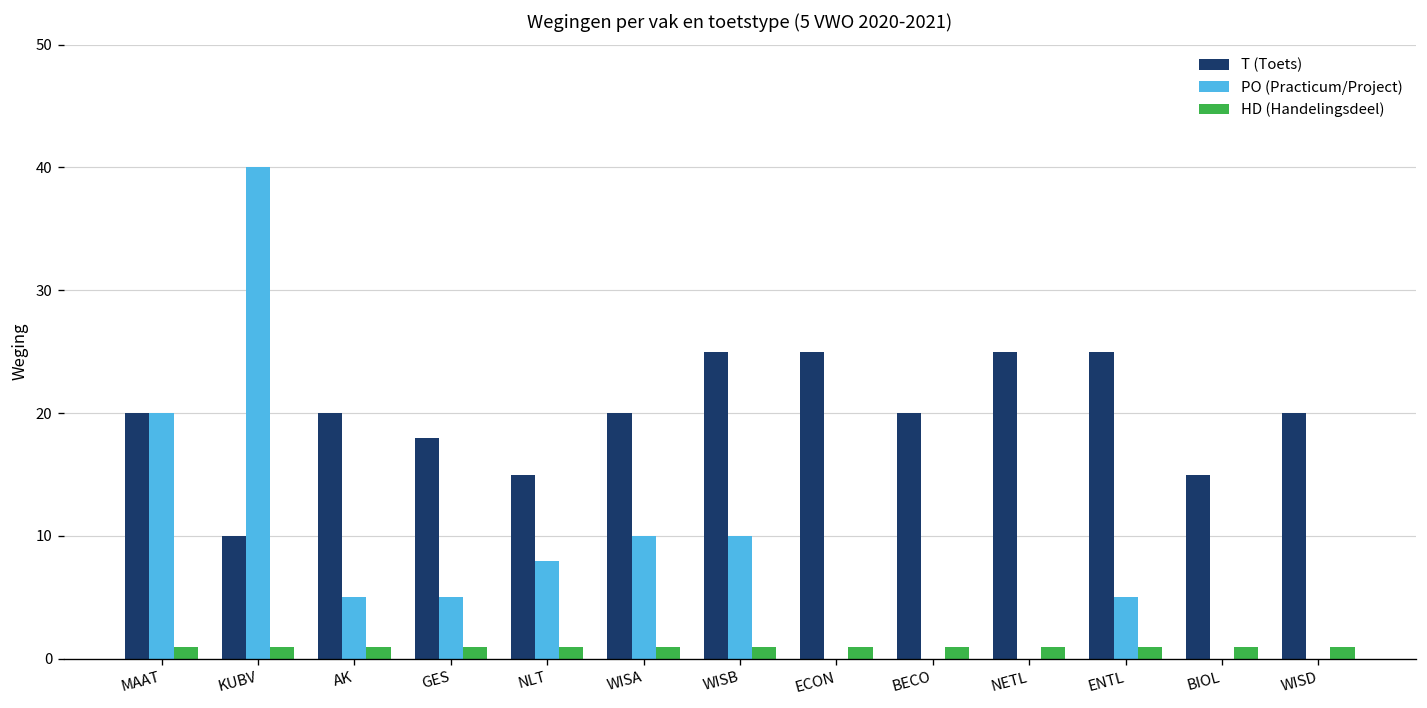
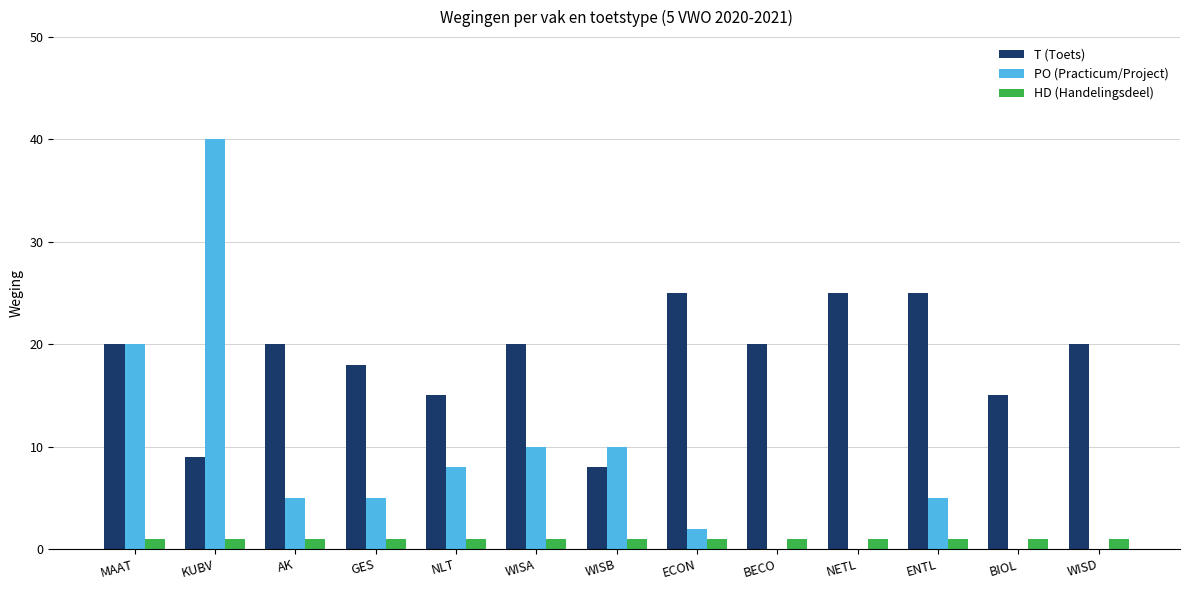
  {
    "T (Toets)": {
      "MAAT": 20,
-     "KUBV": 10,
+     "KUBV": 9,
      "AK": 20,
      "GES": 18,
      "NLT": 15,
      "WISA": 20,
-     "WISB": 25,
+     "WISB": 8,
      "ECON": 25,
      "BECO": 20,
      "NETL": 25,
      "ENTL": 25,
      "BIOL": 15,
      "WISD": 20
    },
    "PO (Practicum/Project)": {
      "MAAT": 20,
      "KUBV": 40,
      "AK": 5,
      "GES": 5,
      "NLT": 8,
      "WISA": 10,
      "WISB": 10,
-     "ECON": 0,
+     "ECON": 2,
      "BECO": 0,
      "NETL": 0,
      "ENTL": 5,
      "BIOL": 0,
      "WISD": 0
    },
    "HD (Handelingsdeel)": {
      "MAAT": 1,
      "KUBV": 1,
      "AK": 1,
      "GES": 1,
      "NLT": 1,
      "WISA": 1,
      "WISB": 1,
      "ECON": 1,
      "BECO": 1,
      "NETL": 1,
      "ENTL": 1,
      "BIOL": 1,
      "WISD": 1
    }
  }
